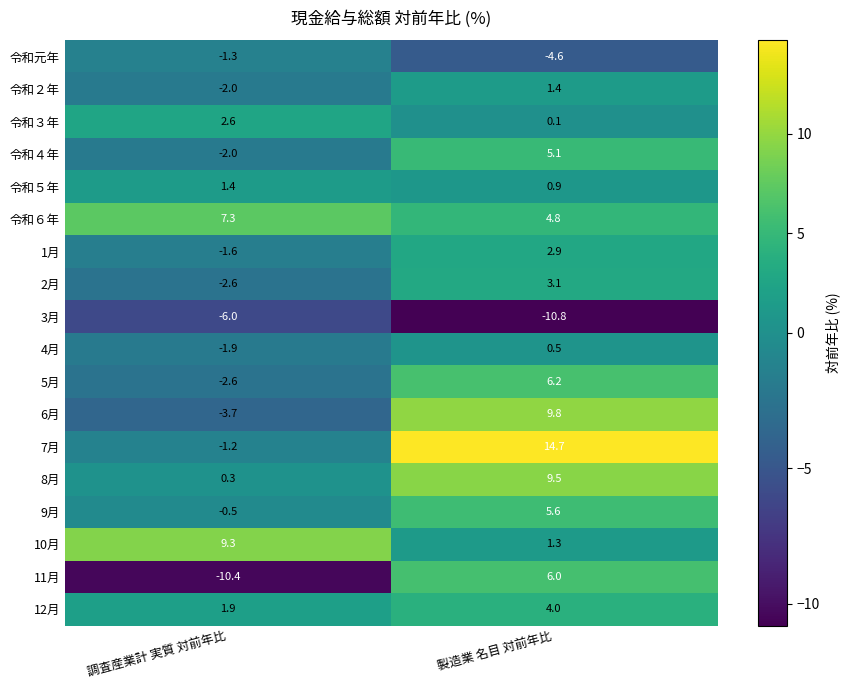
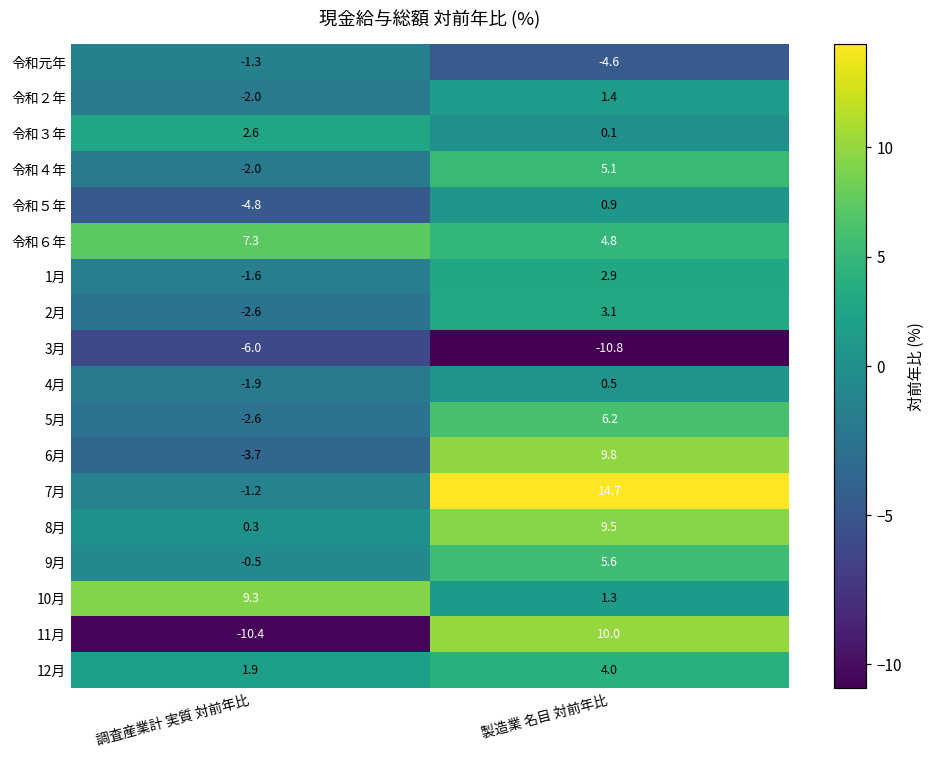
  {
    "令和元年": {
      "調査産業計 実質 対前年比": -1.3,
      "製造業 名目 対前年比": -4.6
    },
    "令和２年": {
      "調査産業計 実質 対前年比": -2.0,
      "製造業 名目 対前年比": 1.4
    },
    "令和３年": {
      "調査産業計 実質 対前年比": 2.6,
      "製造業 名目 対前年比": 0.1
    },
    "令和４年": {
      "調査産業計 実質 対前年比": -2.0,
      "製造業 名目 対前年比": 5.1
    },
    "令和５年": {
-     "調査産業計 実質 対前年比": 1.4,
+     "調査産業計 実質 対前年比": -4.8,
      "製造業 名目 対前年比": 0.9
    },
    "令和６年": {
      "調査産業計 実質 対前年比": 7.3,
      "製造業 名目 対前年比": 4.8
    },
    "1月": {
      "調査産業計 実質 対前年比": -1.6,
      "製造業 名目 対前年比": 2.9
    },
    "2月": {
      "調査産業計 実質 対前年比": -2.6,
      "製造業 名目 対前年比": 3.1
    },
    "3月": {
      "調査産業計 実質 対前年比": -6.0,
      "製造業 名目 対前年比": -10.8
    },
    "4月": {
      "調査産業計 実質 対前年比": -1.9,
      "製造業 名目 対前年比": 0.5
    },
    "5月": {
      "調査産業計 実質 対前年比": -2.6,
      "製造業 名目 対前年比": 6.2
    },
    "6月": {
      "調査産業計 実質 対前年比": -3.7,
      "製造業 名目 対前年比": 9.8
    },
    "7月": {
      "調査産業計 実質 対前年比": -1.2,
      "製造業 名目 対前年比": 14.7
    },
    "8月": {
      "調査産業計 実質 対前年比": 0.3,
      "製造業 名目 対前年比": 9.5
    },
    "9月": {
      "調査産業計 実質 対前年比": -0.5,
      "製造業 名目 対前年比": 5.6
    },
    "10月": {
      "調査産業計 実質 対前年比": 9.3,
      "製造業 名目 対前年比": 1.3
    },
    "11月": {
      "調査産業計 実質 対前年比": -10.4,
-     "製造業 名目 対前年比": 6.0
+     "製造業 名目 対前年比": 10.0
    },
    "12月": {
      "調査産業計 実質 対前年比": 1.9,
      "製造業 名目 対前年比": 4.0
    }
  }
